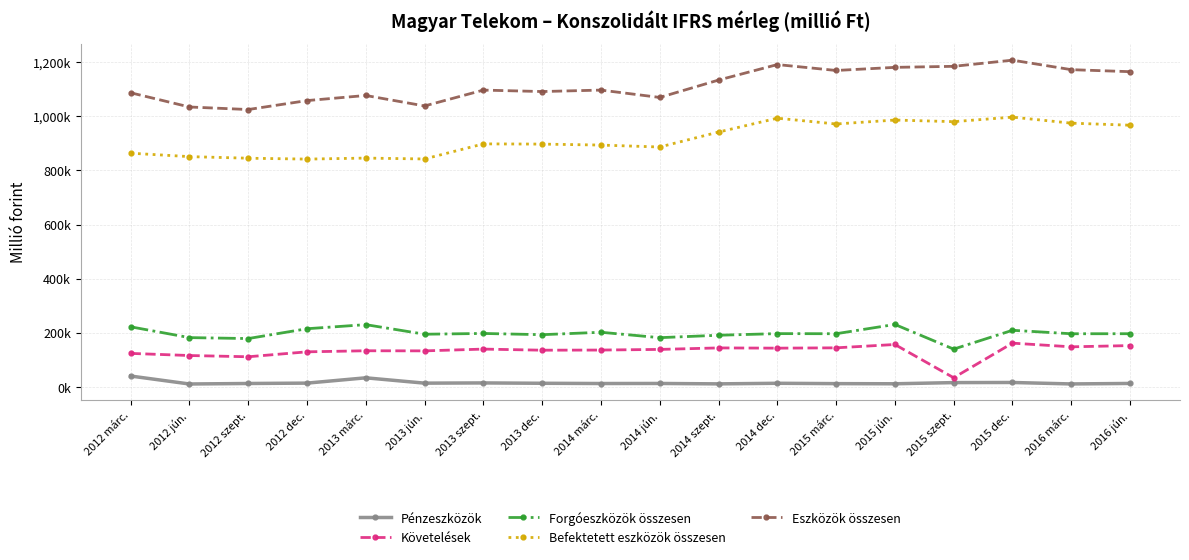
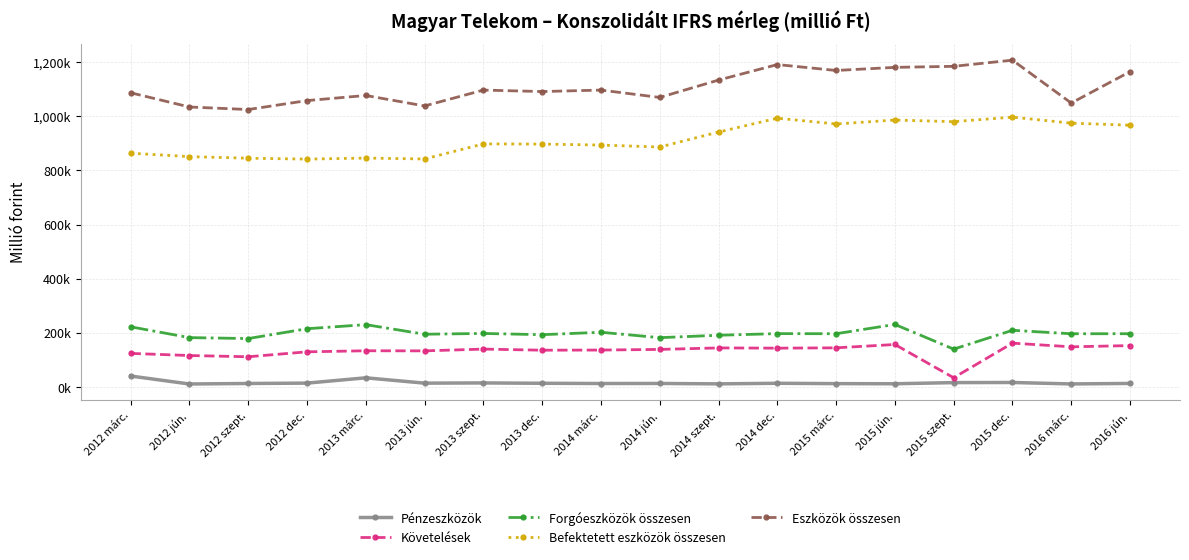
  {
    "Pénzeszközök": {
      "2012 márc.": "40,000",
      "2012 jún.": "10,000",
      "2012 szept.": "10,000",
      "2012 dec.": "20,000",
      "2013 márc.": "30,000",
      "2013 jún.": "20,000",
      "2013 szept.": "20,000",
      "2013 dec.": "10,000",
      "2014 márc.": "10,000",
      "2014 jún.": "10,000",
      "2014 szept.": "10,000",
      "2014 dec.": "10,000",
      "2015 márc.": "10,000",
      "2015 jún.": "10,000",
      "2015 szept.": "20,000",
      "2015 dec.": "20,000",
      "2016 márc.": "10,000",
      "2016 jún.": "10,000"
    },
    "Követelések": {
      "2012 márc.": "120,000",
      "2012 jún.": "120,000",
      "2012 szept.": "110,000",
      "2012 dec.": "130,000",
      "2013 márc.": "130,000",
      "2013 jún.": "130,000",
      "2013 szept.": "140,000",
      "2013 dec.": "140,000",
      "2014 márc.": "140,000",
      "2014 jún.": "140,000",
      "2014 szept.": "150,000",
      "2014 dec.": "140,000",
      "2015 márc.": "150,000",
      "2015 jún.": "160,000",
      "2015 szept.": "40,000",
      "2015 dec.": "160,000",
      "2016 márc.": "150,000",
      "2016 jún.": "150,000"
    },
    "Forgóeszközök összesen": {
      "2012 márc.": "220,000",
      "2012 jún.": "180,000",
      "2012 szept.": "180,000",
      "2012 dec.": "220,000",
      "2013 márc.": "230,000",
      "2013 jún.": "200,000",
      "2013 szept.": "200,000",
      "2013 dec.": "190,000",
      "2014 márc.": "200,000",
      "2014 jún.": "180,000",
      "2014 szept.": "190,000",
      "2014 dec.": "200,000",
      "2015 márc.": "200,000",
      "2015 jún.": "230,000",
      "2015 szept.": "140,000",
      "2015 dec.": "210,000",
      "2016 márc.": "200,000",
      "2016 jún.": "200,000"
    },
    "Befektetett eszközök összesen": {
      "2012 márc.": "860,000",
      "2012 jún.": "850,000",
      "2012 szept.": "850,000",
      "2012 dec.": "840,000",
      "2013 márc.": "850,000",
      "2013 jún.": "840,000",
      "2013 szept.": "900,000",
      "2013 dec.": "900,000",
      "2014 márc.": "890,000",
      "2014 jún.": "890,000",
      "2014 szept.": "940,000",
      "2014 dec.": "990,000",
      "2015 márc.": "970,000",
      "2015 jún.": "990,000",
      "2015 szept.": "980,000",
      "2015 dec.": "1,000,000",
      "2016 márc.": "970,000",
      "2016 jún.": "970,000"
    },
    "Eszközök összesen": {
      "2012 márc.": "1,090,000",
      "2012 jún.": "1,030,000",
      "2012 szept.": "1,020,000",
      "2012 dec.": "1,060,000",
      "2013 márc.": "1,080,000",
      "2013 jún.": "1,040,000",
      "2013 szept.": "1,100,000",
      "2013 dec.": "1,090,000",
      "2014 márc.": "1,100,000",
      "2014 jún.": "1,070,000",
      "2014 szept.": "1,130,000",
      "2014 dec.": "1,190,000",
      "2015 márc.": "1,170,000",
      "2015 jún.": "1,180,000",
      "2015 szept.": "1,180,000",
      "2015 dec.": "1,210,000",
-     "2016 márc.": "1,170,000",
+     "2016 márc.": "1,050,000",
      "2016 jún.": "1,160,000"
    }
  }
